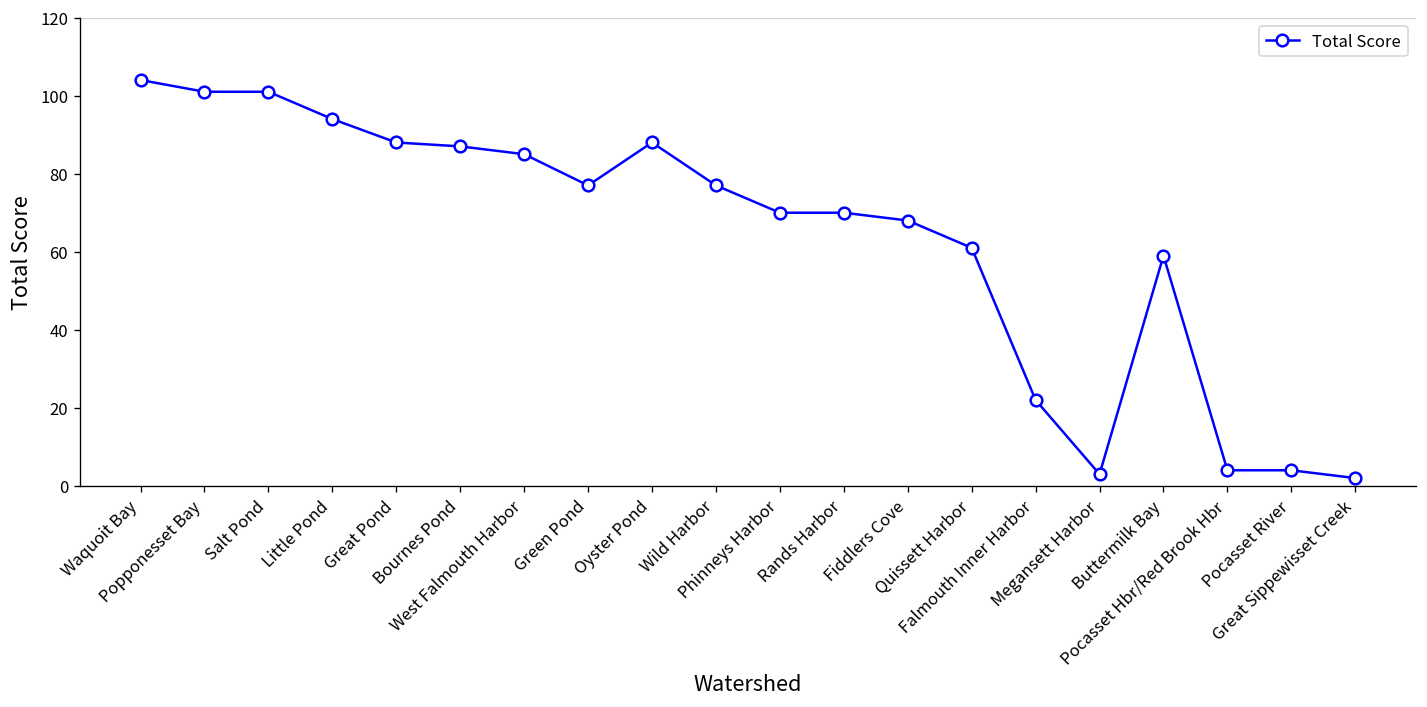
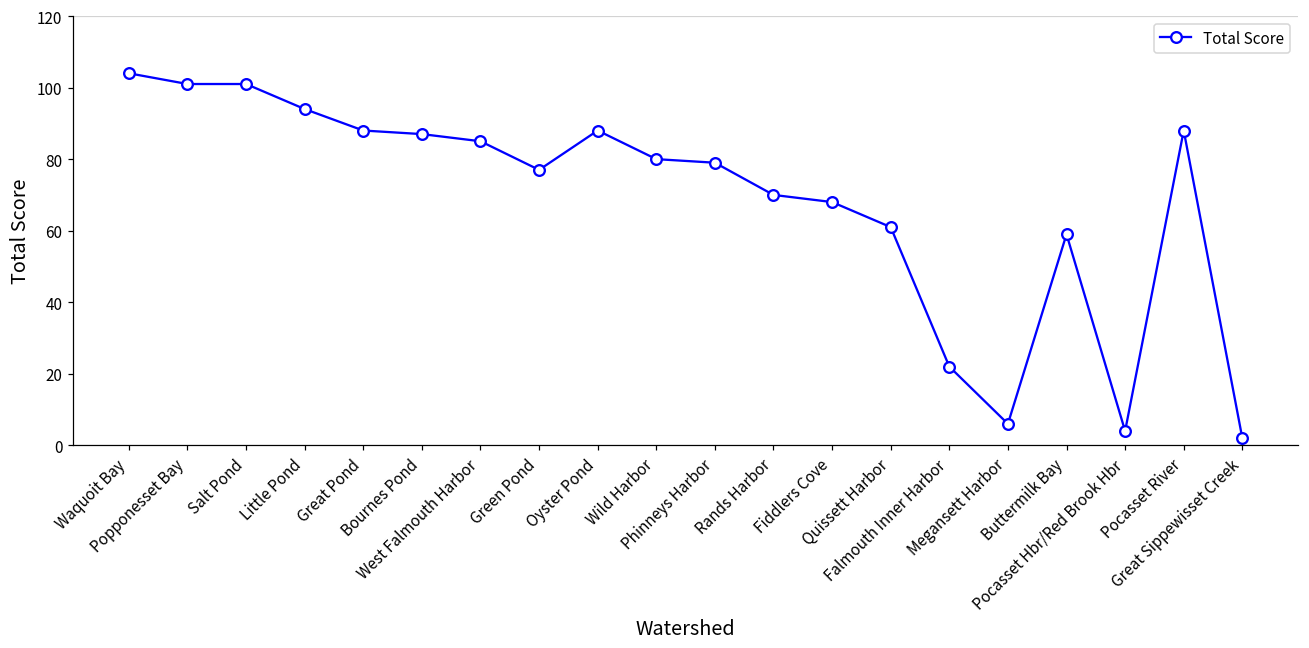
  {
    "Waquoit Bay": 104,
    "Popponesset Bay": 101,
    "Salt Pond": 101,
    "Little Pond": 94,
    "Great Pond": 88,
    "Bournes Pond": 87,
    "West Falmouth Harbor": 85,
    "Green Pond": 77,
    "Oyster Pond": 88,
-   "Wild Harbor": 77,
-   "Phinneys Harbor": 70,
+   "Wild Harbor": 80,
+   "Phinneys Harbor": 79,
    "Rands Harbor": 70,
    "Fiddlers Cove": 68,
    "Quissett Harbor": 61,
    "Falmouth Inner Harbor": 22,
-   "Megansett Harbor": 3,
+   "Megansett Harbor": 6,
    "Buttermilk Bay": 59,
    "Pocasset Hbr/Red Brook Hbr": 4,
-   "Pocasset River": 4,
+   "Pocasset River": 88,
    "Great Sippewisset Creek": 2
  }
